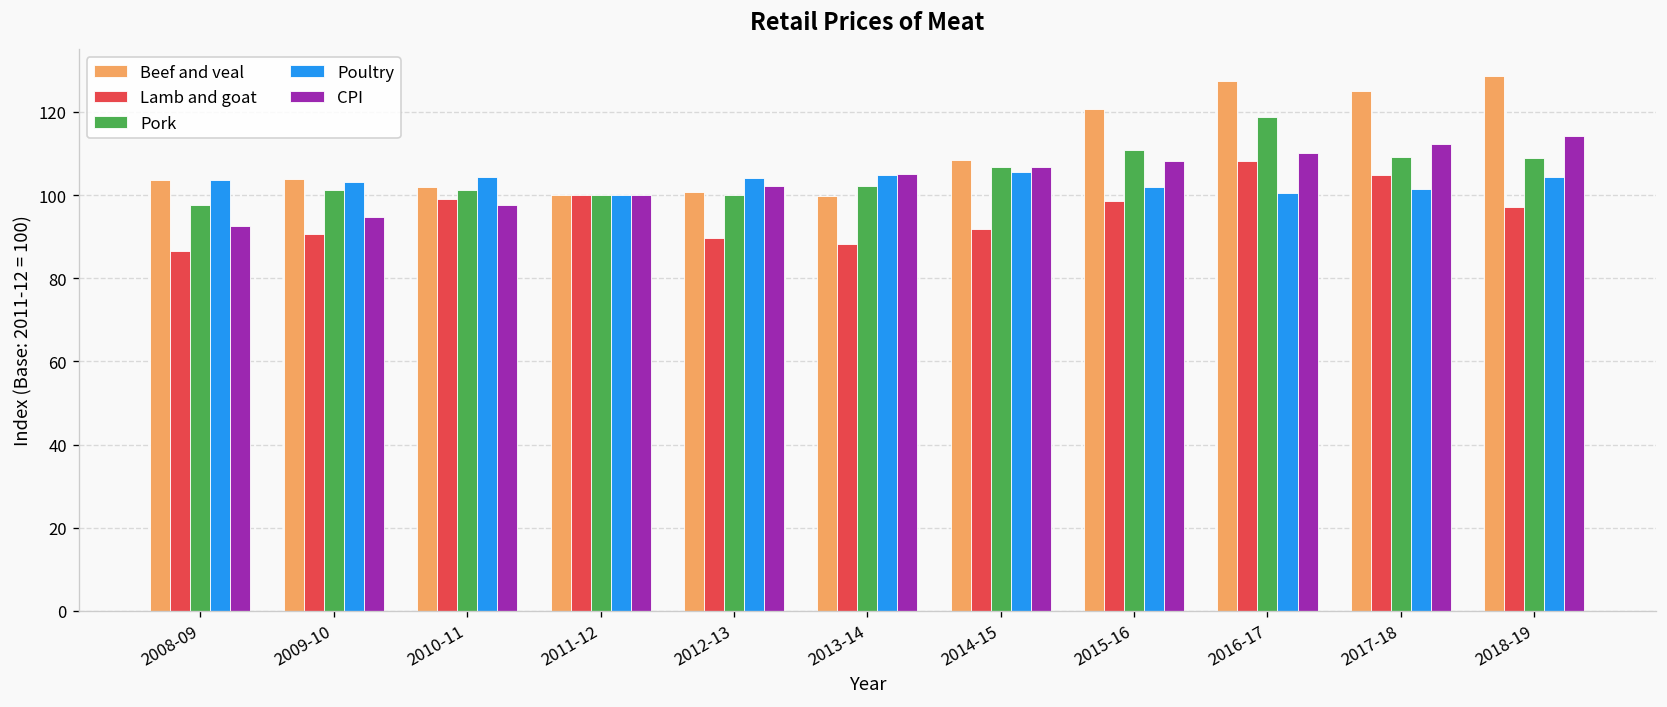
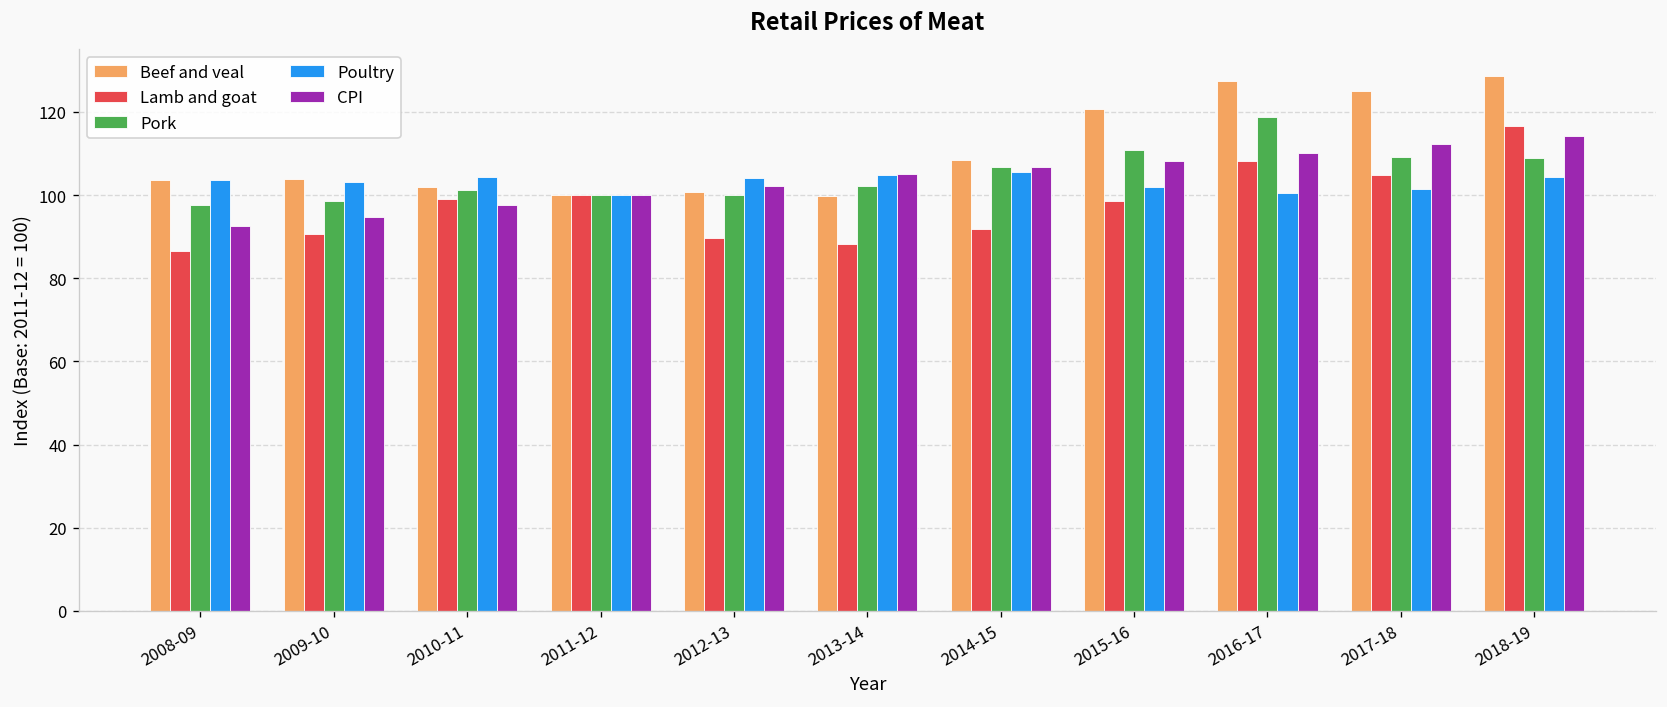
  {
    "Beef and veal": {
      "2008-09": 104,
      "2009-10": 104,
      "2010-11": 102,
      "2011-12": 100,
      "2012-13": 101,
      "2013-14": 100,
      "2014-15": 109,
      "2015-16": 121,
      "2016-17": 128,
      "2017-18": 125,
      "2018-19": 129
    },
    "Lamb and goat": {
      "2008-09": 87,
      "2009-10": 91,
      "2010-11": 99,
      "2011-12": 100,
      "2012-13": 90,
      "2013-14": 88,
      "2014-15": 92,
      "2015-16": 99,
      "2016-17": 108,
      "2017-18": 105,
-     "2018-19": 97
+     "2018-19": 117
    },
    "Pork": {
      "2008-09": 98,
-     "2009-10": 101,
+     "2009-10": 99,
      "2010-11": 101,
      "2011-12": 100,
      "2012-13": 100,
      "2013-14": 102,
      "2014-15": 107,
      "2015-16": 111,
      "2016-17": 119,
      "2017-18": 109,
      "2018-19": 109
    },
    "Poultry": {
      "2008-09": 104,
      "2009-10": 103,
      "2010-11": 104,
      "2011-12": 100,
      "2012-13": 104,
      "2013-14": 105,
      "2014-15": 105,
      "2015-16": 102,
      "2016-17": 101,
      "2017-18": 101,
      "2018-19": 104
    },
    "CPI": {
      "2008-09": 93,
      "2009-10": 95,
      "2010-11": 98,
      "2011-12": 100,
      "2012-13": 102,
      "2013-14": 105,
      "2014-15": 107,
      "2015-16": 108,
      "2016-17": 110,
      "2017-18": 112,
      "2018-19": 114
    }
  }
